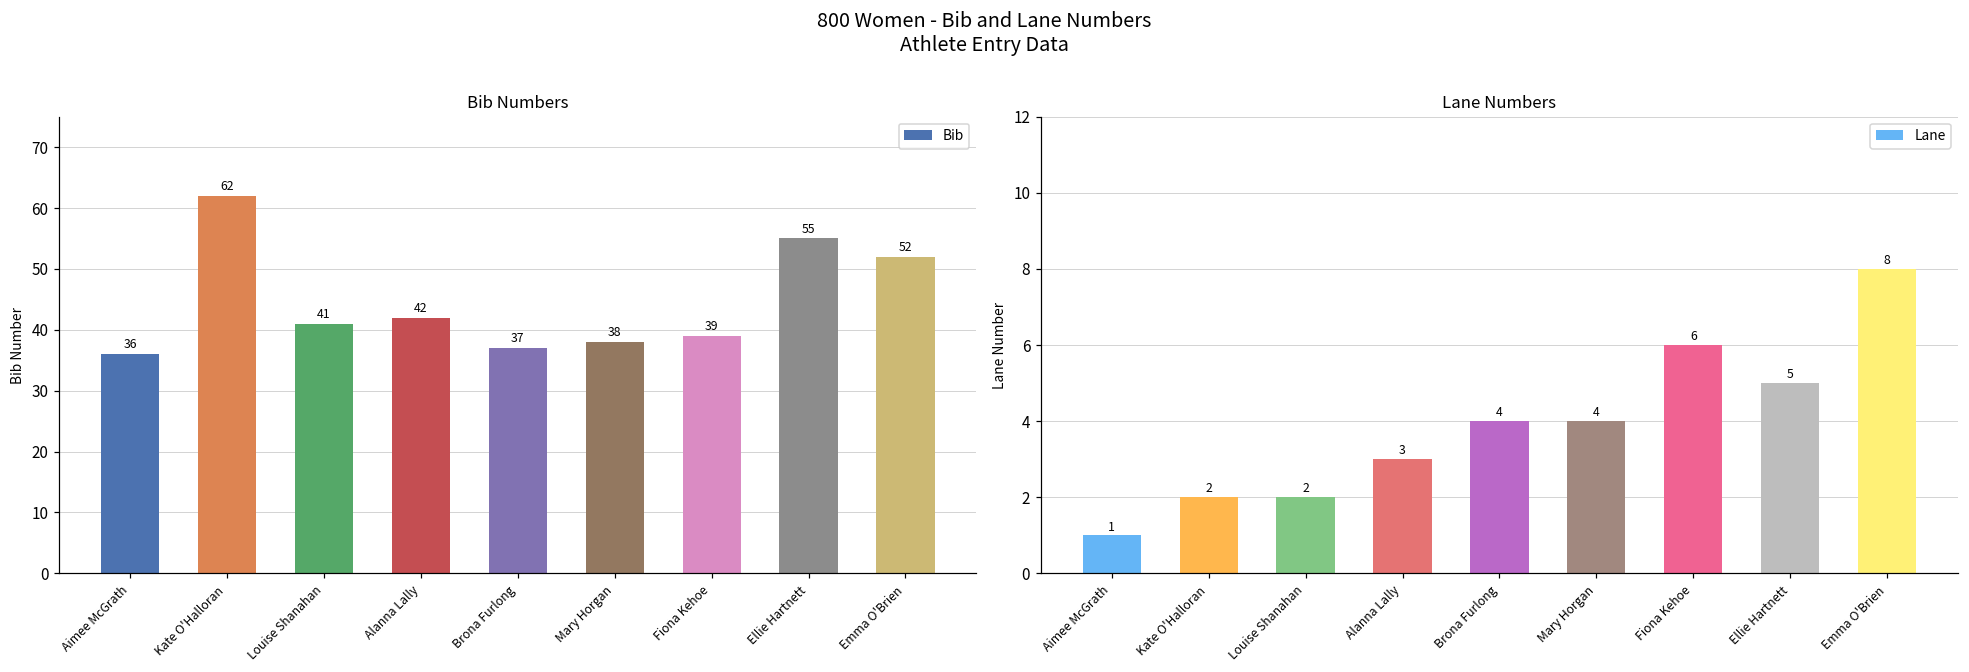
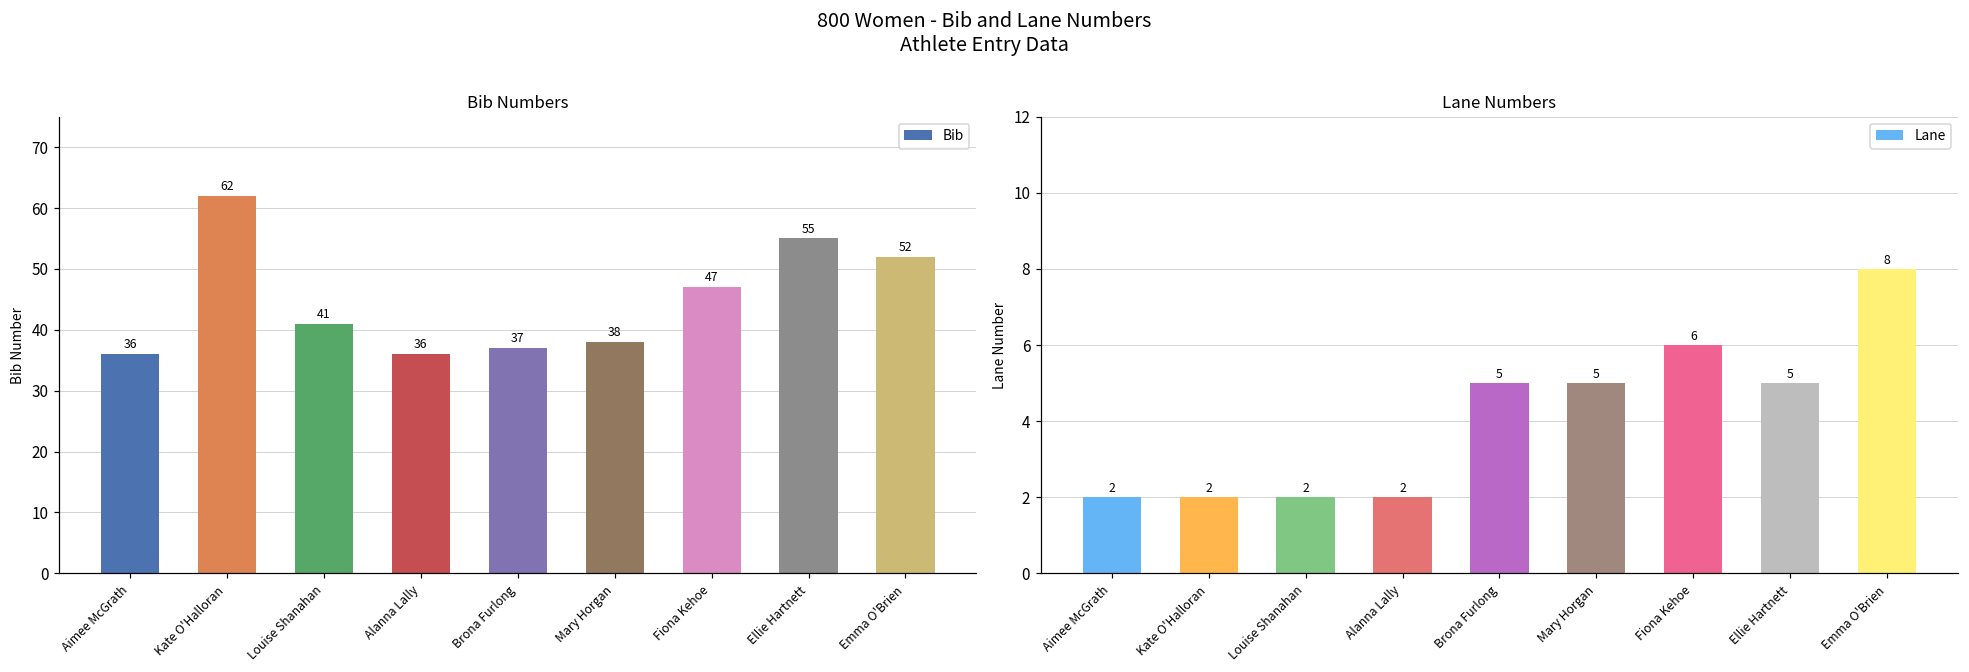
  {
    "Bib Numbers": {
      "Aimee McGrath": 36,
      "Kate O'Halloran": 62,
      "Louise Shanahan": 41,
-     "Alanna Lally": 42,
+     "Alanna Lally": 36,
      "Brona Furlong": 37,
      "Mary Horgan": 38,
-     "Fiona Kehoe": 39,
+     "Fiona Kehoe": 47,
      "Ellie Hartnett": 55,
      "Emma O'Brien": 52
    },
    "Lane Numbers": {
-     "Aimee McGrath": 1,
+     "Aimee McGrath": 2,
      "Kate O'Halloran": 2,
      "Louise Shanahan": 2,
-     "Alanna Lally": 3,
-     "Brona Furlong": 4,
-     "Mary Horgan": 4,
+     "Alanna Lally": 2,
+     "Brona Furlong": 5,
+     "Mary Horgan": 5,
      "Fiona Kehoe": 6,
      "Ellie Hartnett": 5,
      "Emma O'Brien": 8
    }
  }
